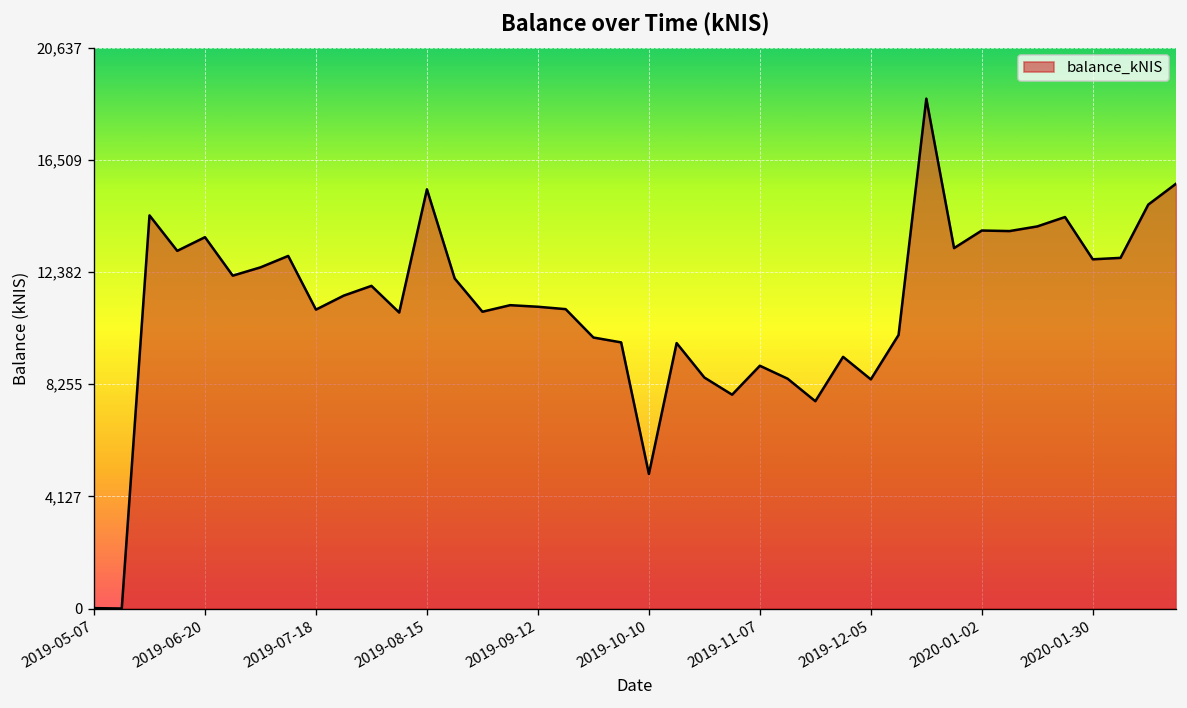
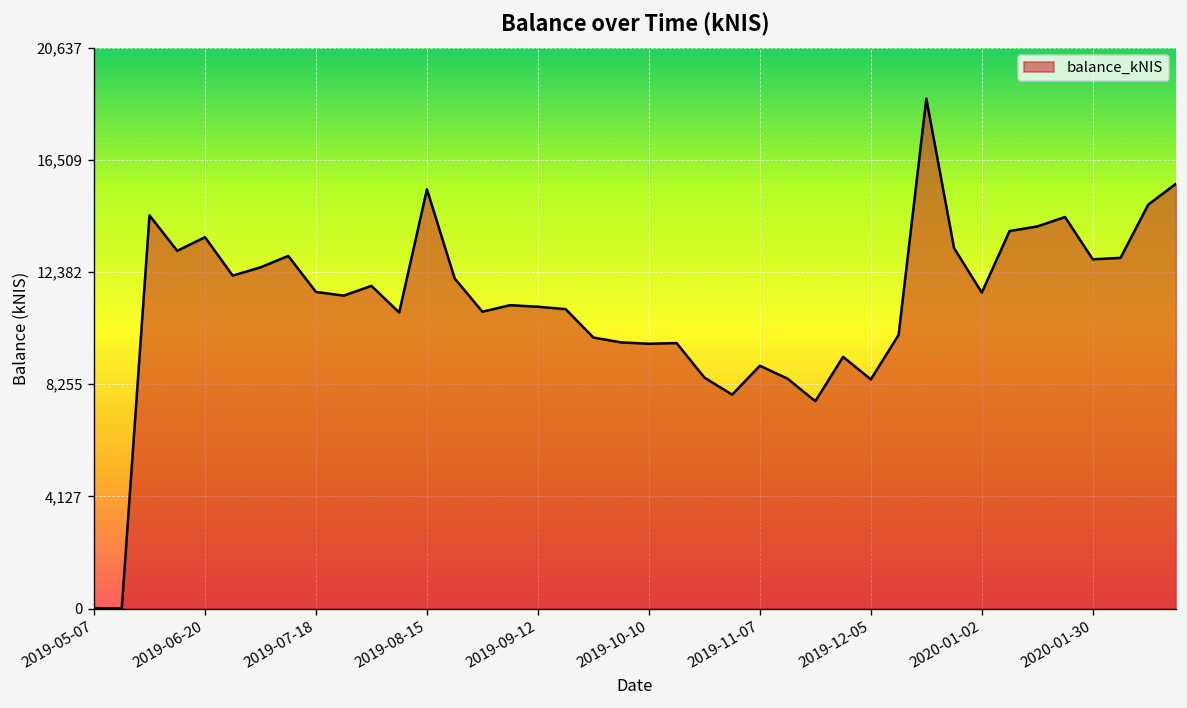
  {
    "2019-05-07": "0",
    "2019-06-20": "13,700",
-   "2019-07-18": "11,000",
+   "2019-07-18": "11,600",
    "2019-08-15": "15,400",
    "2019-09-12": "11,100",
-   "2019-10-10": "5,000",
+   "2019-10-10": "9,700",
    "2019-11-07": "8,900",
    "2019-12-05": "8,400",
-   "2020-01-02": "13,900",
+   "2020-01-02": "11,600",
    "2020-01-30": "12,800"
  }
